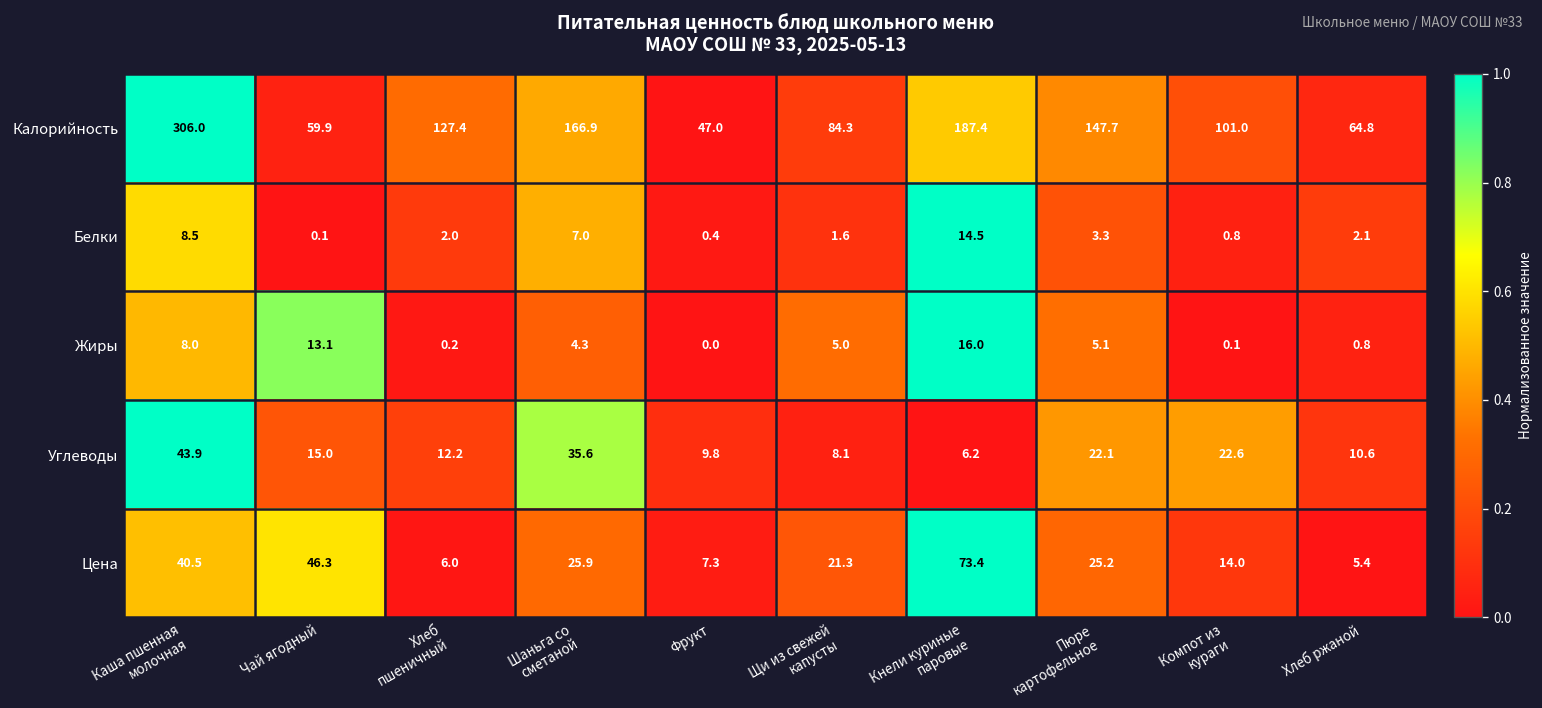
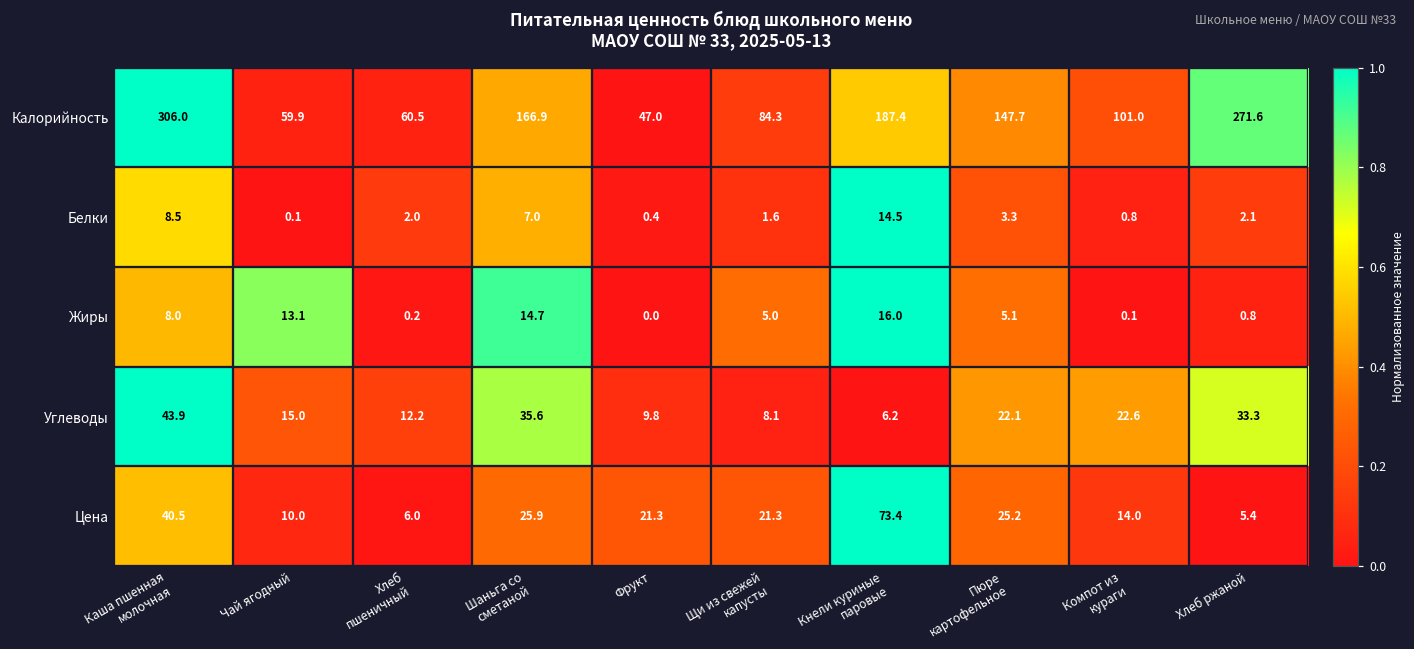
  {
    "Калорийность": {
      "Каша пшенная молочная": 306.0,
      "Чай ягодный": 59.9,
-     "Хлеб пшеничный": 127.4,
+     "Хлеб пшеничный": 60.5,
      "Шаньга со сметаной": 166.9,
      "Фрукт": 47.0,
      "Щи из свежей капусты": 84.3,
      "Кнели куриные паровые": 187.4,
      "Пюре картофельное": 147.7,
      "Компот из кураги": 101.0,
-     "Хлеб ржаной": 64.8
+     "Хлеб ржаной": 271.6
    },
    "Белки": {
      "Каша пшенная молочная": 8.5,
      "Чай ягодный": 0.1,
      "Хлеб пшеничный": 2.0,
      "Шаньга со сметаной": 7.0,
      "Фрукт": 0.4,
      "Щи из свежей капусты": 1.6,
      "Кнели куриные паровые": 14.5,
      "Пюре картофельное": 3.3,
      "Компот из кураги": 0.8,
      "Хлеб ржаной": 2.1
    },
    "Жиры": {
      "Каша пшенная молочная": 8.0,
      "Чай ягодный": 13.1,
      "Хлеб пшеничный": 0.2,
-     "Шаньга со сметаной": 4.3,
+     "Шаньга со сметаной": 14.7,
      "Фрукт": 0.0,
      "Щи из свежей капусты": 5.0,
      "Кнели куриные паровые": 16.0,
      "Пюре картофельное": 5.1,
      "Компот из кураги": 0.1,
      "Хлеб ржаной": 0.8
    },
    "Углеводы": {
      "Каша пшенная молочная": 43.9,
      "Чай ягодный": 15.0,
      "Хлеб пшеничный": 12.2,
      "Шаньга со сметаной": 35.6,
      "Фрукт": 9.8,
      "Щи из свежей капусты": 8.1,
      "Кнели куриные паровые": 6.2,
      "Пюре картофельное": 22.1,
      "Компот из кураги": 22.6,
-     "Хлеб ржаной": 10.6
+     "Хлеб ржаной": 33.3
    },
    "Цена": {
      "Каша пшенная молочная": 40.5,
-     "Чай ягодный": 46.3,
+     "Чай ягодный": 10.0,
      "Хлеб пшеничный": 6.0,
      "Шаньга со сметаной": 25.9,
-     "Фрукт": 7.3,
+     "Фрукт": 21.3,
      "Щи из свежей капусты": 21.3,
      "Кнели куриные паровые": 73.4,
      "Пюре картофельное": 25.2,
      "Компот из кураги": 14.0,
      "Хлеб ржаной": 5.4
    }
  }
